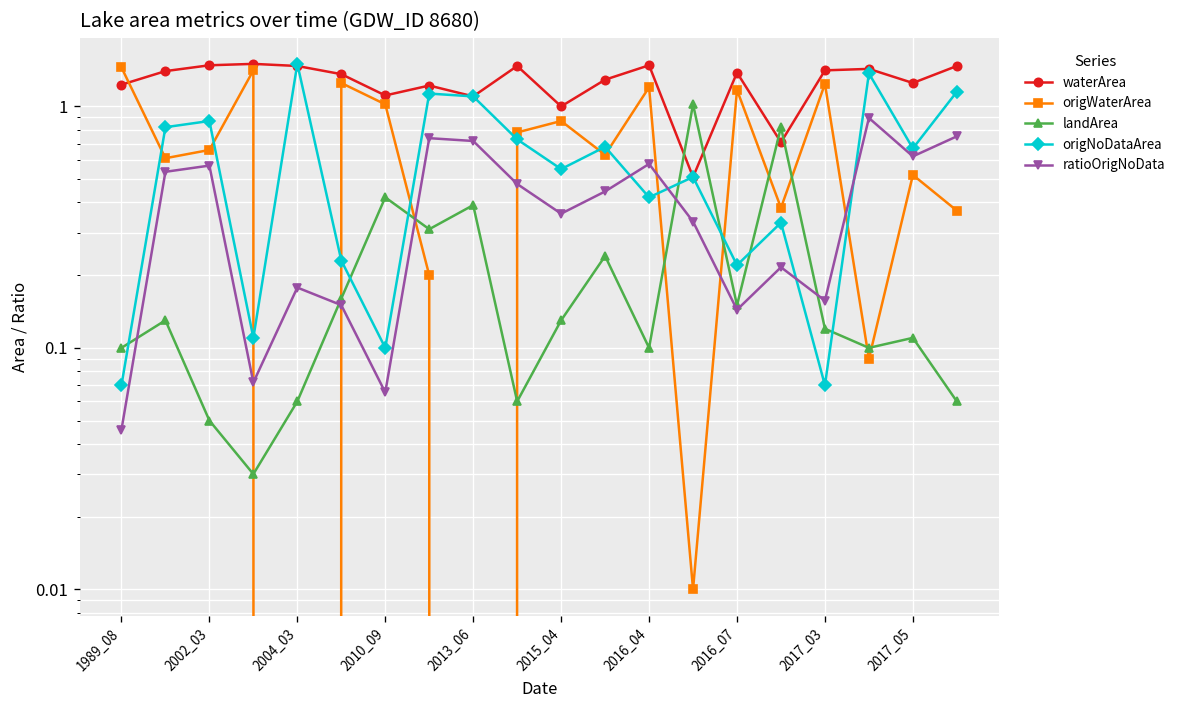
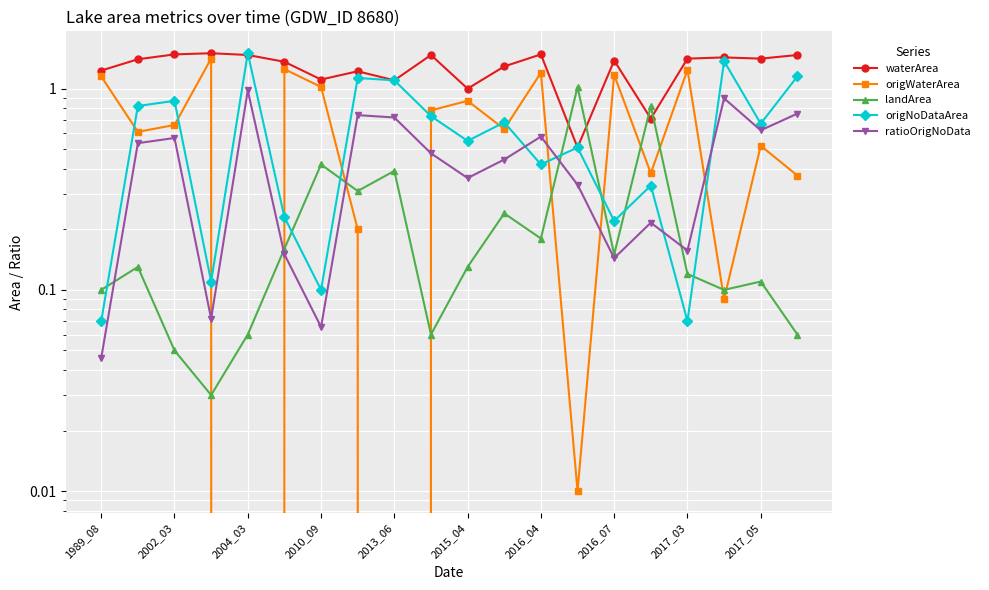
  {
    "waterArea": {
      "1989_08": 1.2,
      "2002_03": 1.5,
      "2010_09": 1.1,
      "2015_04": 1.0,
      "2016_04": 1.5,
      "2016_07": 1.4,
      "2017_03": 1.4,
-     "2017_05": 1.3
+     "2017_05": 1.4
    },
    "origWaterArea": {
-     "1989_08": 1.5,
+     "1989_08": 1.2,
      "2002_03": 0.66,
      "2010_09": 1.0,
      "2015_04": 0.87,
      "2016_04": 1.2,
      "2016_07": 1.2,
      "2017_03": 1.2,
      "2017_05": 0.52
    },
    "landArea": {
      "1989_08": 0.10,
      "2002_03": 0.05,
      "2004_03": 0.06,
      "2010_09": 0.42,
      "2013_06": 0.39,
      "2015_04": 0.13,
-     "2016_04": 0.10,
+     "2016_04": 0.18,
      "2016_07": 0.15,
      "2017_03": 0.12,
      "2017_05": 0.11
    },
    "origNoDataArea": {
      "1989_08": 0.07,
      "2002_03": 0.87,
      "2010_09": 0.10,
      "2015_04": 0.55,
      "2016_04": 0.42,
      "2016_07": 0.22,
      "2017_03": 0.07,
      "2017_05": 0.67
    },
    "ratioOrigNoData": {
      "1989_08": 0.046,
      "2002_03": 0.57,
-     "2004_03": 0.18,
+     "2004_03": 1.0,
      "2010_09": 0.065,
      "2013_06": 0.72,
      "2015_04": 0.36,
      "2016_04": 0.58,
      "2016_07": 0.14,
      "2017_03": 0.16,
      "2017_05": 0.62
    }
  }
